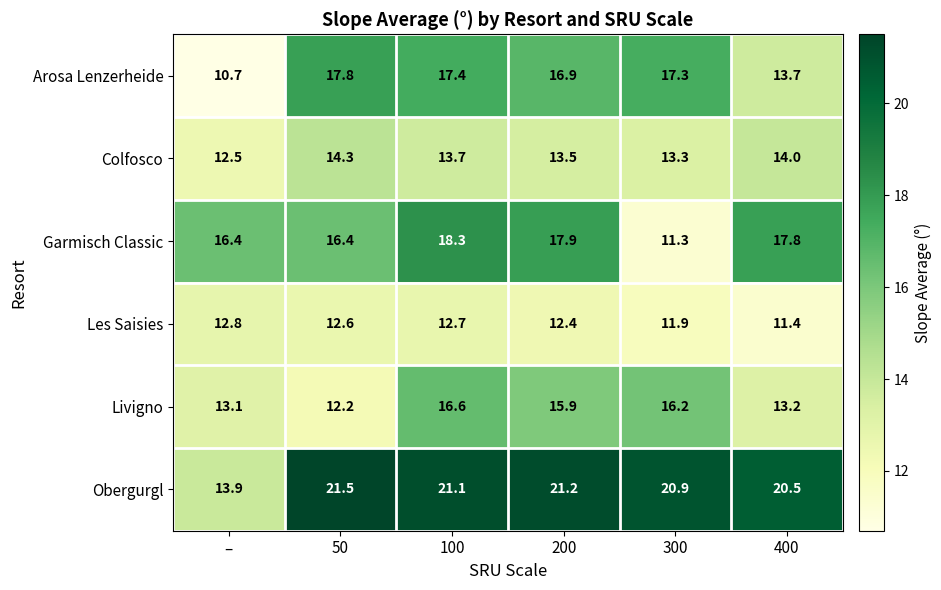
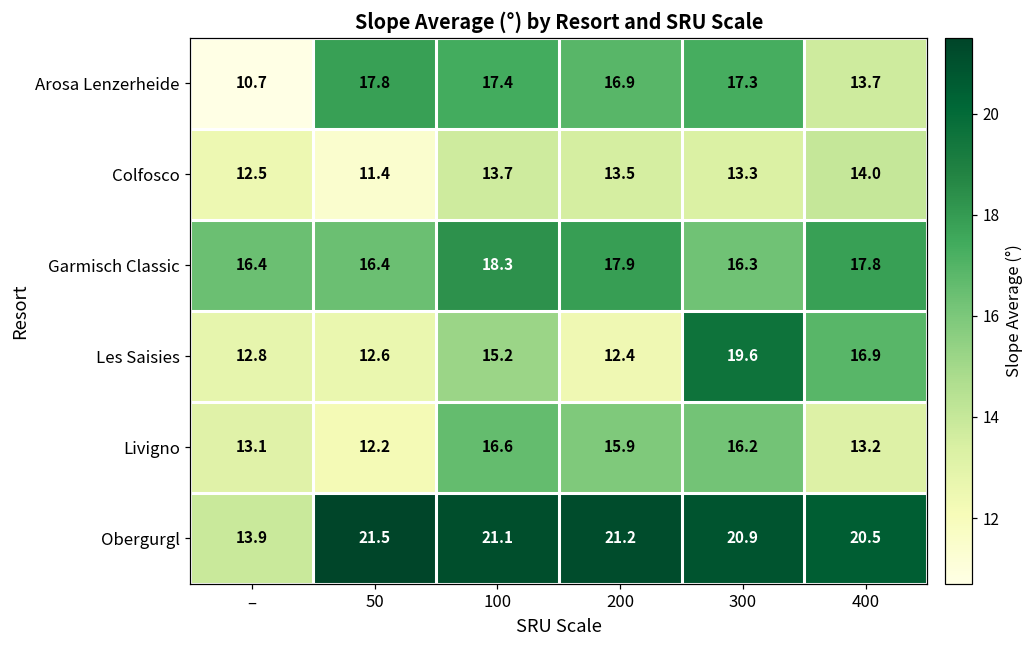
  {
    "Arosa Lenzerheide": {
      "–": 10.7,
      "50": 17.8,
      "100": 17.4,
      "200": 16.9,
      "300": 17.3,
      "400": 13.7
    },
    "Colfosco": {
      "–": 12.5,
-     "50": 14.3,
+     "50": 11.4,
      "100": 13.7,
      "200": 13.5,
      "300": 13.3,
      "400": 14.0
    },
    "Garmisch Classic": {
      "–": 16.4,
      "50": 16.4,
      "100": 18.3,
      "200": 17.9,
-     "300": 11.3,
+     "300": 16.3,
      "400": 17.8
    },
    "Les Saisies": {
      "–": 12.8,
      "50": 12.6,
-     "100": 12.7,
+     "100": 15.2,
      "200": 12.4,
-     "300": 11.9,
-     "400": 11.4
+     "300": 19.6,
+     "400": 16.9
    },
    "Livigno": {
      "–": 13.1,
      "50": 12.2,
      "100": 16.6,
      "200": 15.9,
      "300": 16.2,
      "400": 13.2
    },
    "Obergurgl": {
      "–": 13.9,
      "50": 21.5,
      "100": 21.1,
      "200": 21.2,
      "300": 20.9,
      "400": 20.5
    }
  }
